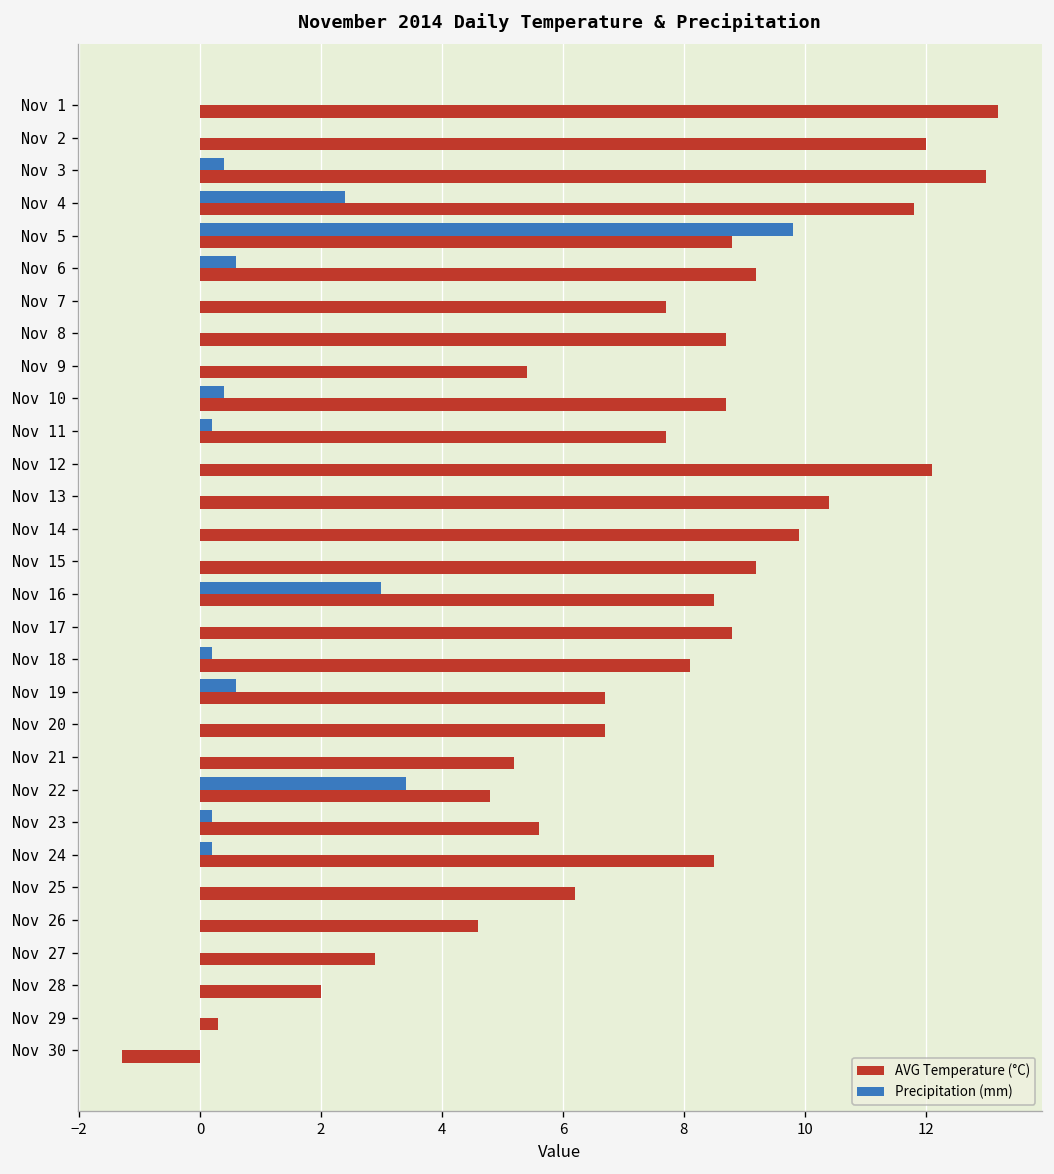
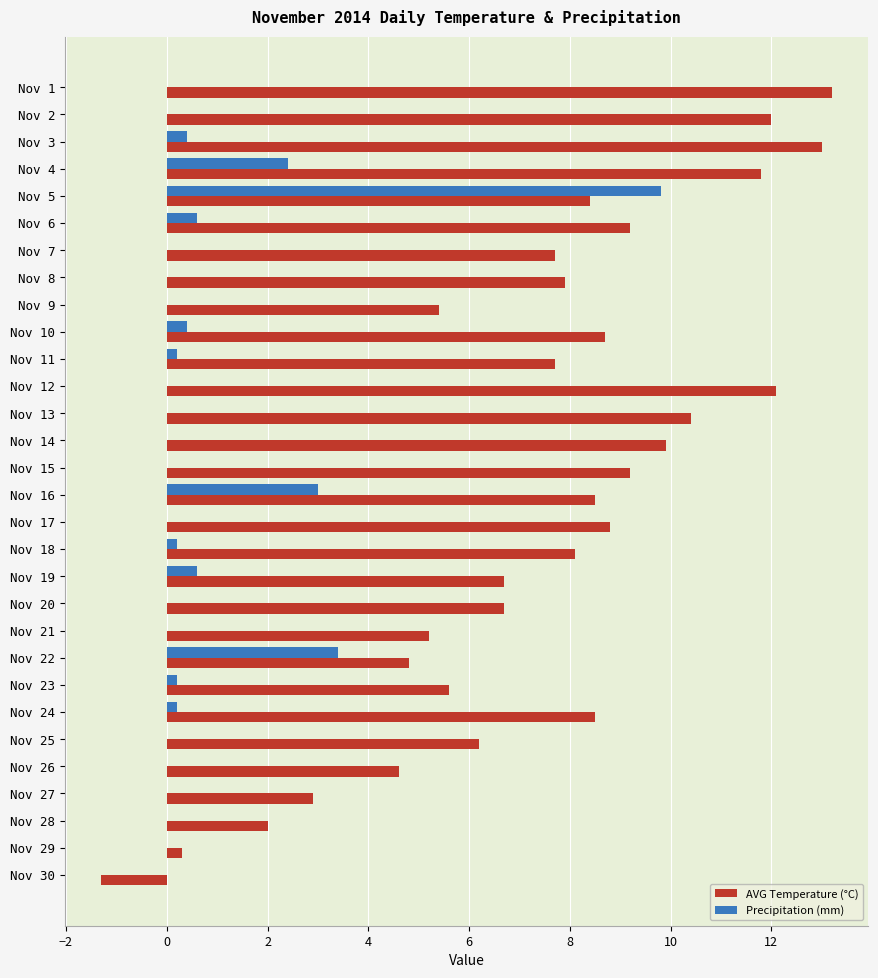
  {
    "AVG Temperature (°C)": {
      "Nov 1": 13.2,
      "Nov 2": 12.0,
      "Nov 3": 13.0,
      "Nov 4": 11.8,
-     "Nov 5": 8.8,
+     "Nov 5": 8.4,
      "Nov 6": 9.2,
      "Nov 7": 7.7,
-     "Nov 8": 8.7,
+     "Nov 8": 7.9,
      "Nov 9": 5.4,
      "Nov 10": 8.7,
      "Nov 11": 7.7,
      "Nov 12": 12.1,
      "Nov 13": 10.4,
      "Nov 14": 9.9,
      "Nov 15": 9.2,
      "Nov 16": 8.5,
      "Nov 17": 8.8,
      "Nov 18": 8.1,
      "Nov 19": 6.7,
      "Nov 20": 6.7,
      "Nov 21": 5.2,
      "Nov 22": 4.8,
      "Nov 23": 5.6,
      "Nov 24": 8.5,
      "Nov 25": 6.2,
      "Nov 26": 4.6,
      "Nov 27": 2.9,
      "Nov 28": 2.0,
      "Nov 29": 0.3,
      "Nov 30": -1.3
    },
    "Precipitation (mm)": {
      "Nov 1": 0.0,
      "Nov 2": 0.0,
      "Nov 3": 0.4,
      "Nov 4": 2.4,
      "Nov 5": 9.8,
      "Nov 6": 0.6,
      "Nov 7": 0.0,
      "Nov 8": 0.0,
      "Nov 9": 0.0,
      "Nov 10": 0.4,
      "Nov 11": 0.2,
      "Nov 12": 0.0,
      "Nov 13": 0.0,
      "Nov 14": 0.0,
      "Nov 15": 0.0,
      "Nov 16": 3.0,
      "Nov 17": 0.0,
      "Nov 18": 0.2,
      "Nov 19": 0.6,
      "Nov 20": 0.0,
      "Nov 21": 0.0,
      "Nov 22": 3.4,
      "Nov 23": 0.2,
      "Nov 24": 0.2,
      "Nov 25": 0.0,
      "Nov 26": 0.0,
      "Nov 27": 0.0,
      "Nov 28": 0.0,
      "Nov 29": 0.0,
      "Nov 30": 0.0
    }
  }
